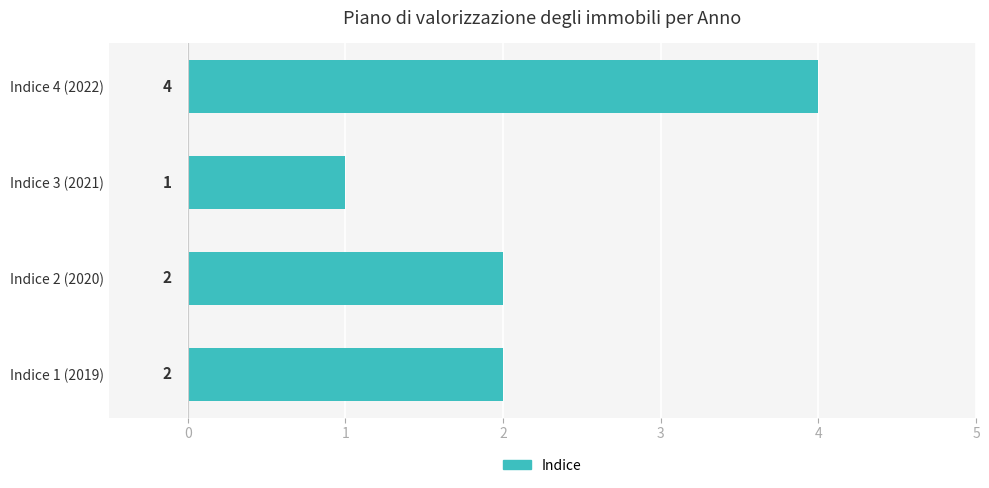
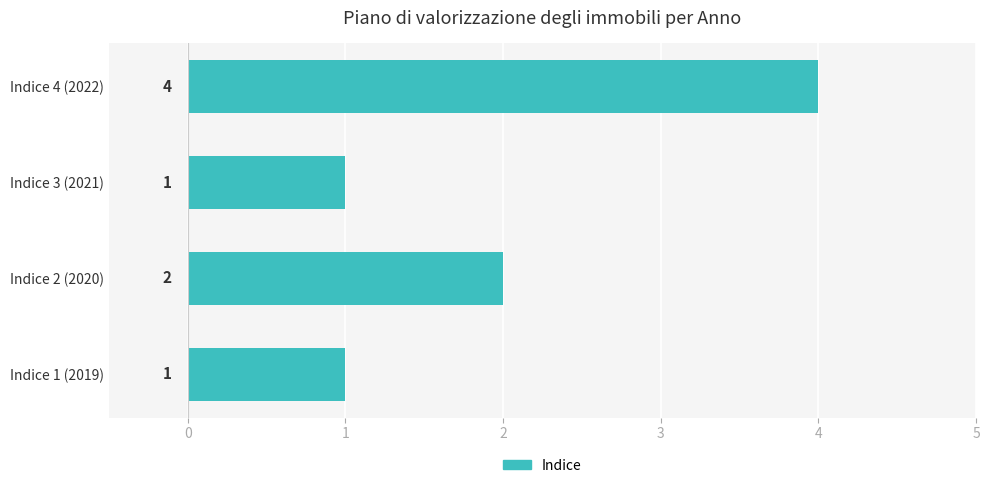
  {
-   "Indice 1 (2019)": 2
+   "Indice 1 (2019)": 1
  }
